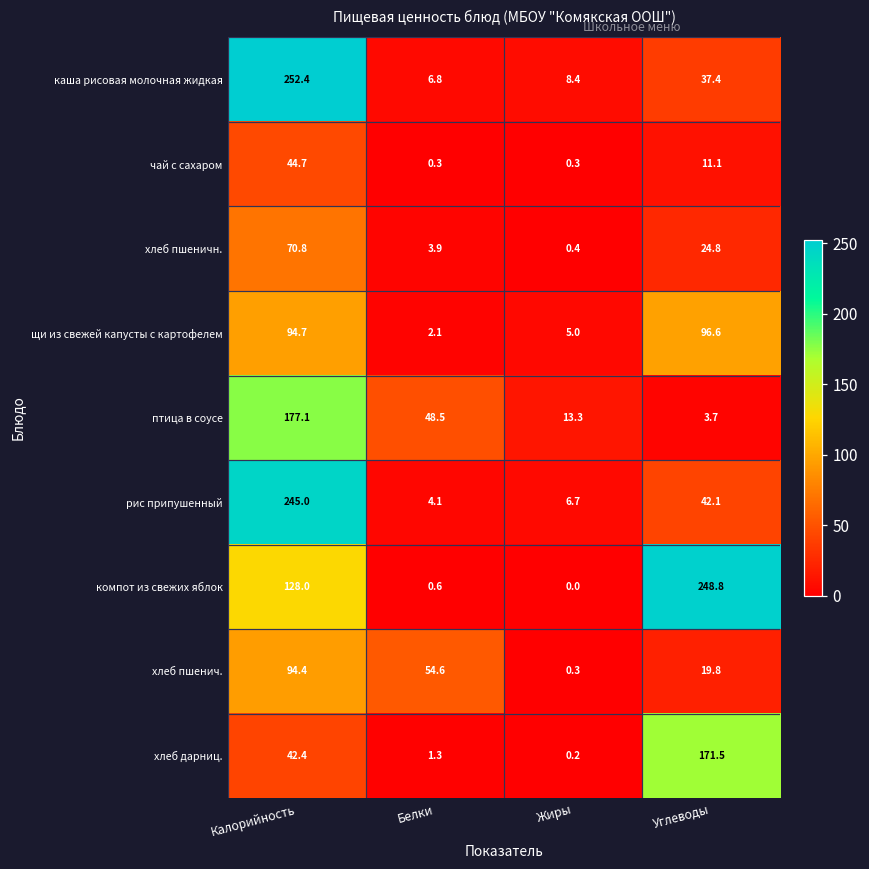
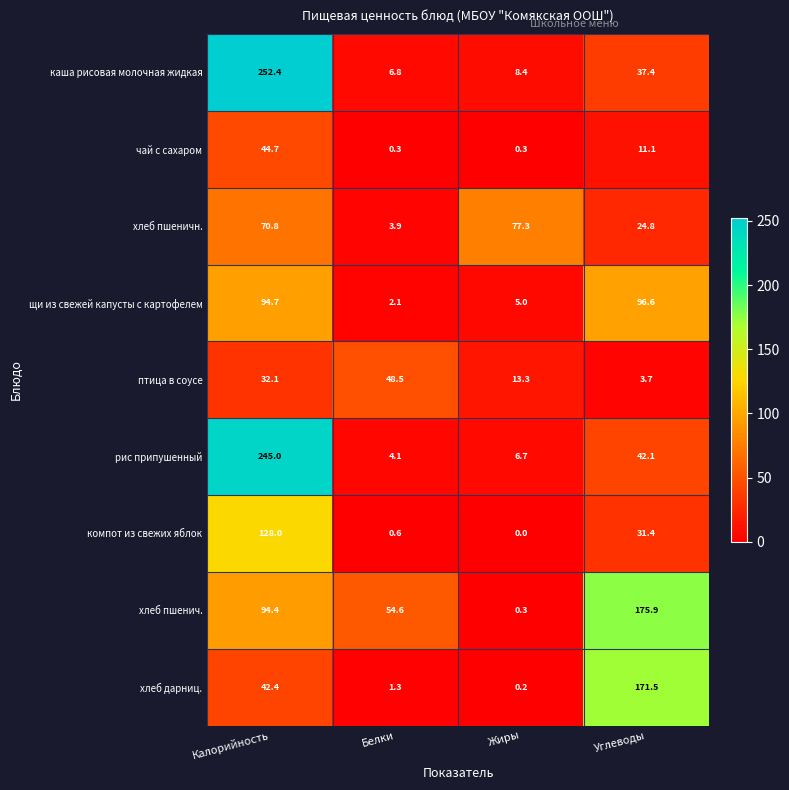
  {
    "каша рисовая молочная жидкая": {
      "Калорийность": 252.4,
      "Белки": 6.8,
      "Жиры": 8.4,
      "Углеводы": 37.4
    },
    "чай с сахаром": {
      "Калорийность": 44.7,
      "Белки": 0.3,
      "Жиры": 0.3,
      "Углеводы": 11.1
    },
    "хлеб пшеничн.": {
      "Калорийность": 70.8,
      "Белки": 3.9,
-     "Жиры": 0.4,
+     "Жиры": 77.3,
      "Углеводы": 24.8
    },
    "щи из свежей капусты с картофелем": {
      "Калорийность": 94.7,
      "Белки": 2.1,
      "Жиры": 5.0,
      "Углеводы": 96.6
    },
    "птица в соусе": {
-     "Калорийность": 177.1,
+     "Калорийность": 32.1,
      "Белки": 48.5,
      "Жиры": 13.3,
      "Углеводы": 3.7
    },
    "рис припушенный": {
      "Калорийность": 245.0,
      "Белки": 4.1,
      "Жиры": 6.7,
      "Углеводы": 42.1
    },
    "компот из свежих яблок": {
      "Калорийность": 128.0,
      "Белки": 0.6,
      "Жиры": 0.0,
-     "Углеводы": 248.8
+     "Углеводы": 31.4
    },
    "хлеб пшенич.": {
      "Калорийность": 94.4,
      "Белки": 54.6,
      "Жиры": 0.3,
-     "Углеводы": 19.8
+     "Углеводы": 175.9
    },
    "хлеб дарниц.": {
      "Калорийность": 42.4,
      "Белки": 1.3,
      "Жиры": 0.2,
      "Углеводы": 171.5
    }
  }
